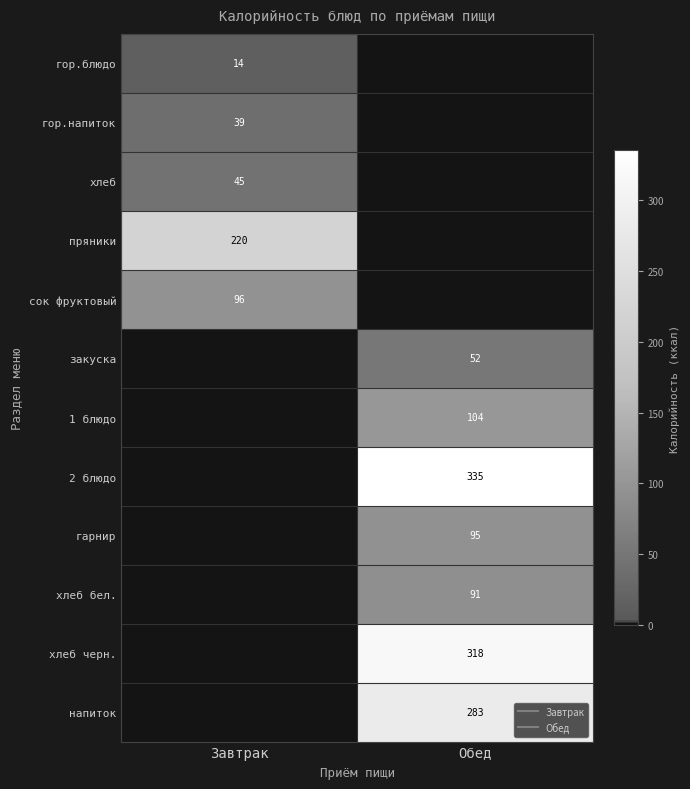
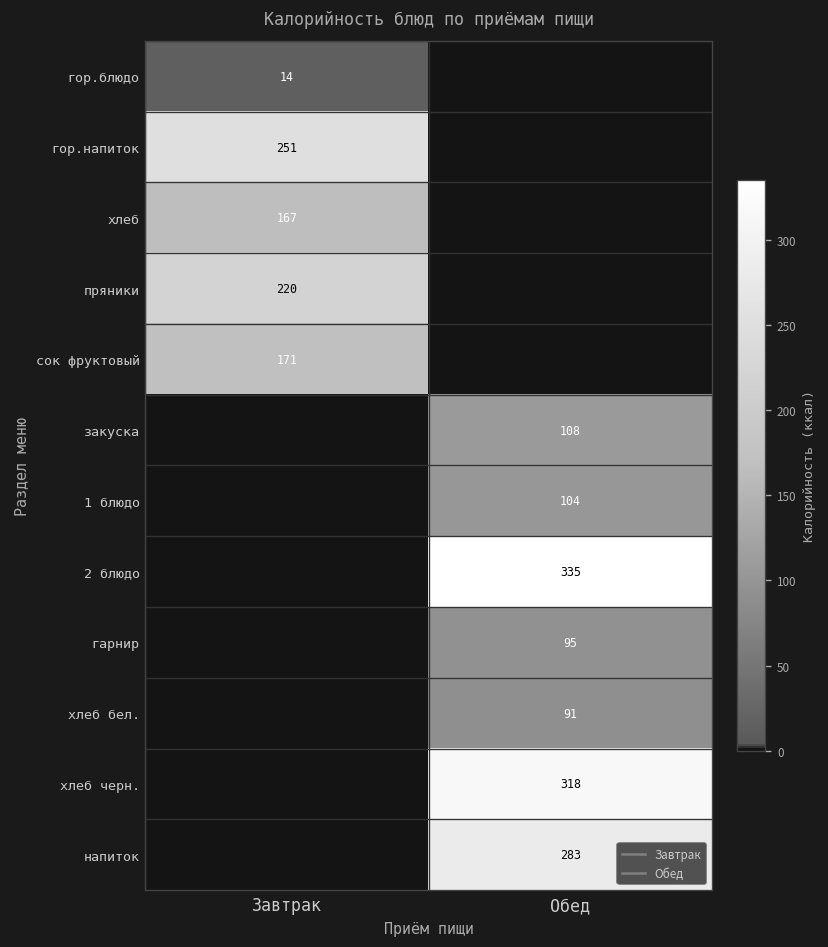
  {
    "гор.блюдо": {
      "Завтрак": 14
    },
    "гор.напиток": {
-     "Завтрак": 39
+     "Завтрак": 251
    },
    "хлеб": {
-     "Завтрак": 45
+     "Завтрак": 167
    },
    "пряники": {
      "Завтрак": 220
    },
    "сок фруктовый": {
-     "Завтрак": 96
+     "Завтрак": 171
    },
    "закуска": {
-     "Обед": 52
+     "Обед": 108
    },
    "1 блюдо": {
      "Обед": 104
    },
    "2 блюдо": {
      "Обед": 335
    },
    "гарнир": {
      "Обед": 95
    },
    "хлеб бел.": {
      "Обед": 91
    },
    "хлеб черн.": {
      "Обед": 318
    },
    "напиток": {
      "Обед": 283
    }
  }
